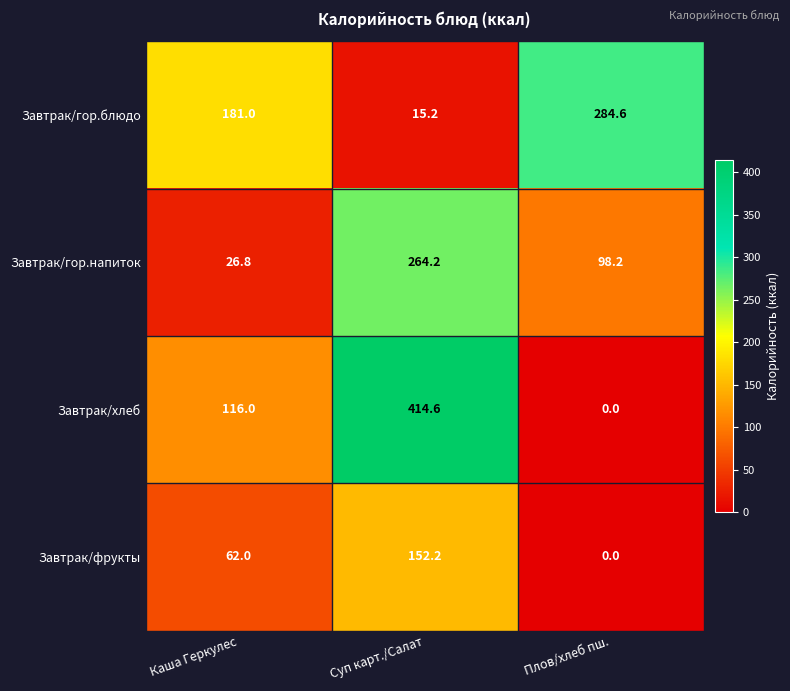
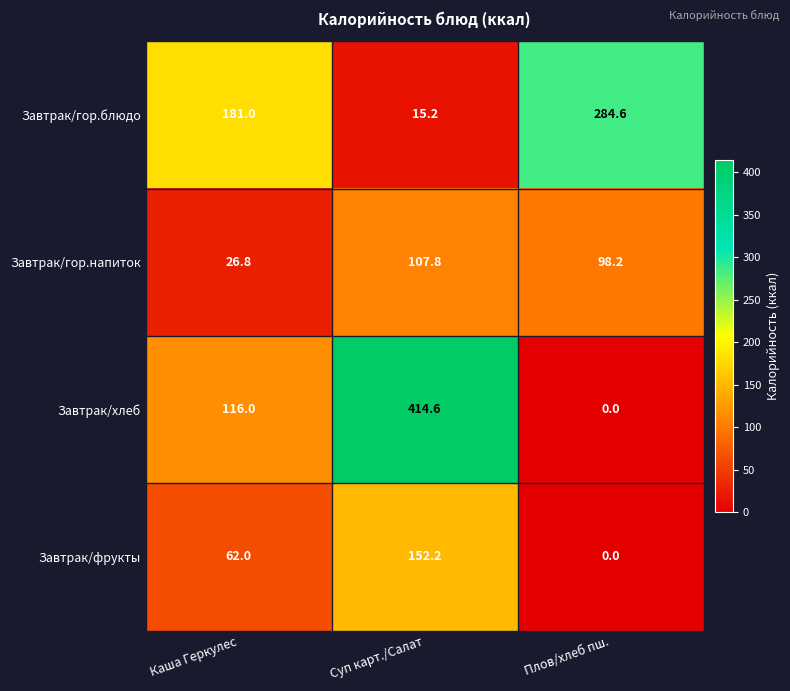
  {
    "Завтрак/гор.блюдо": {
      "Каша Геркулес": 181.0,
      "Суп карт./Салат": 15.2,
      "Плов/хлеб пш.": 284.6
    },
    "Завтрак/гор.напиток": {
      "Каша Геркулес": 26.8,
-     "Суп карт./Салат": 264.2,
+     "Суп карт./Салат": 107.8,
      "Плов/хлеб пш.": 98.2
    },
    "Завтрак/хлеб": {
      "Каша Геркулес": 116.0,
      "Суп карт./Салат": 414.6,
      "Плов/хлеб пш.": 0.0
    },
    "Завтрак/фрукты": {
      "Каша Геркулес": 62.0,
      "Суп карт./Салат": 152.2,
      "Плов/хлеб пш.": 0.0
    }
  }
